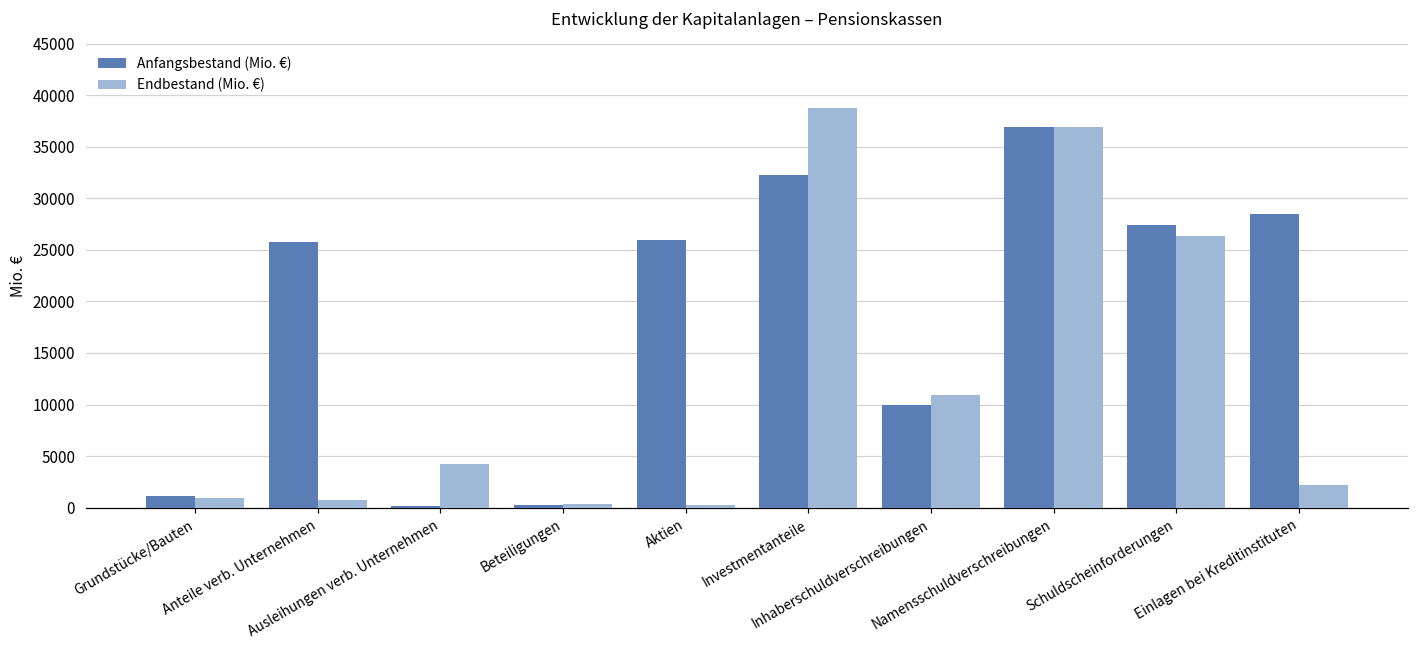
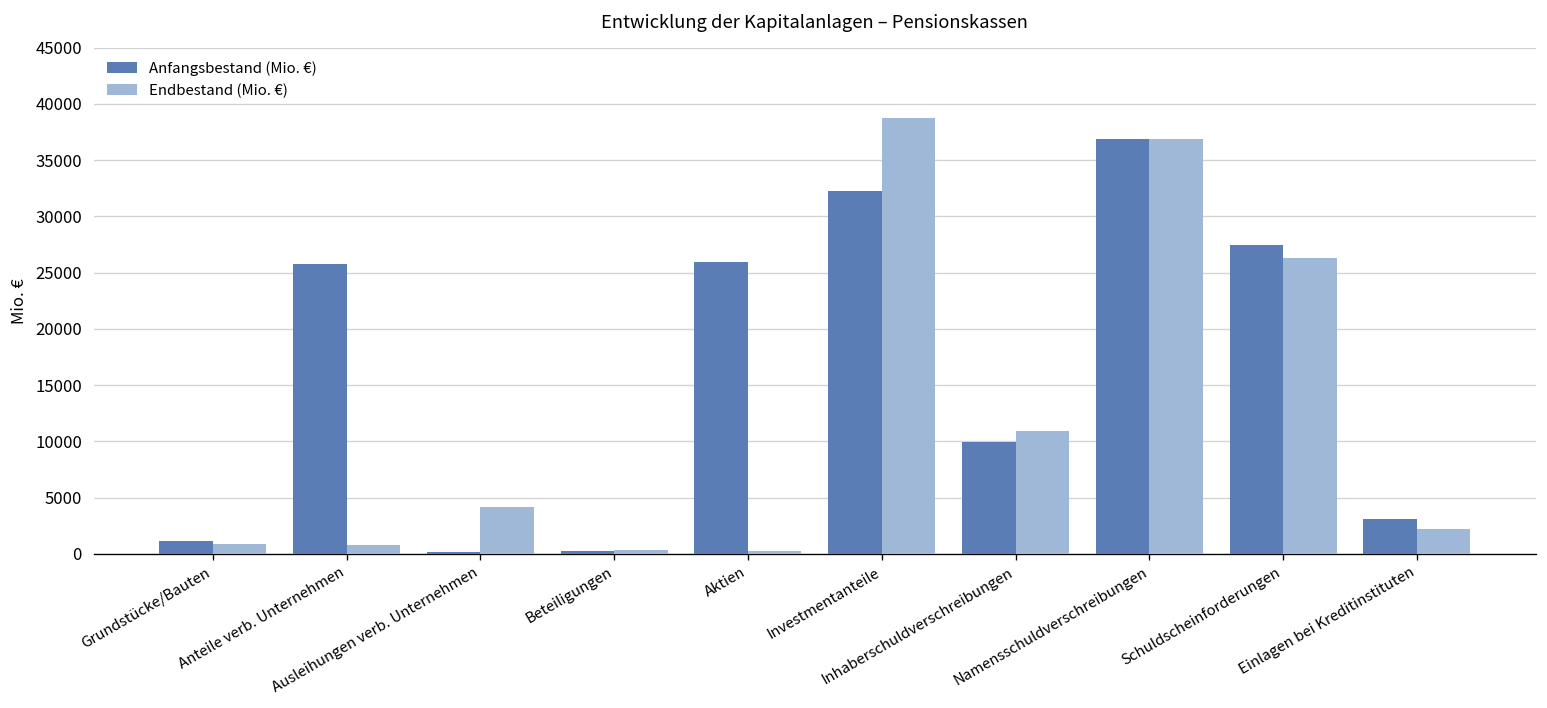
  {
    "Anfangsbestand (Mio. €)": {
      "Grundstücke/Bauten": 1000,
      "Anteile verb. Unternehmen": 26000,
      "Aktien": 26000,
      "Investmentanteile": 32000,
      "Inhaberschuldverschreibungen": 10000,
      "Namensschuldverschreibungen": 37000,
      "Schuldscheinforderungen": 27000,
-     "Einlagen bei Kreditinstituten": 28000
+     "Einlagen bei Kreditinstituten": 3000
    },
    "Endbestand (Mio. €)": {
      "Grundstücke/Bauten": 1000,
      "Anteile verb. Unternehmen": 1000,
      "Ausleihungen verb. Unternehmen": 4000,
      "Beteiligungen": 0,
      "Investmentanteile": 39000,
      "Inhaberschuldverschreibungen": 11000,
      "Namensschuldverschreibungen": 37000,
      "Schuldscheinforderungen": 26000,
      "Einlagen bei Kreditinstituten": 2000
    }
  }
